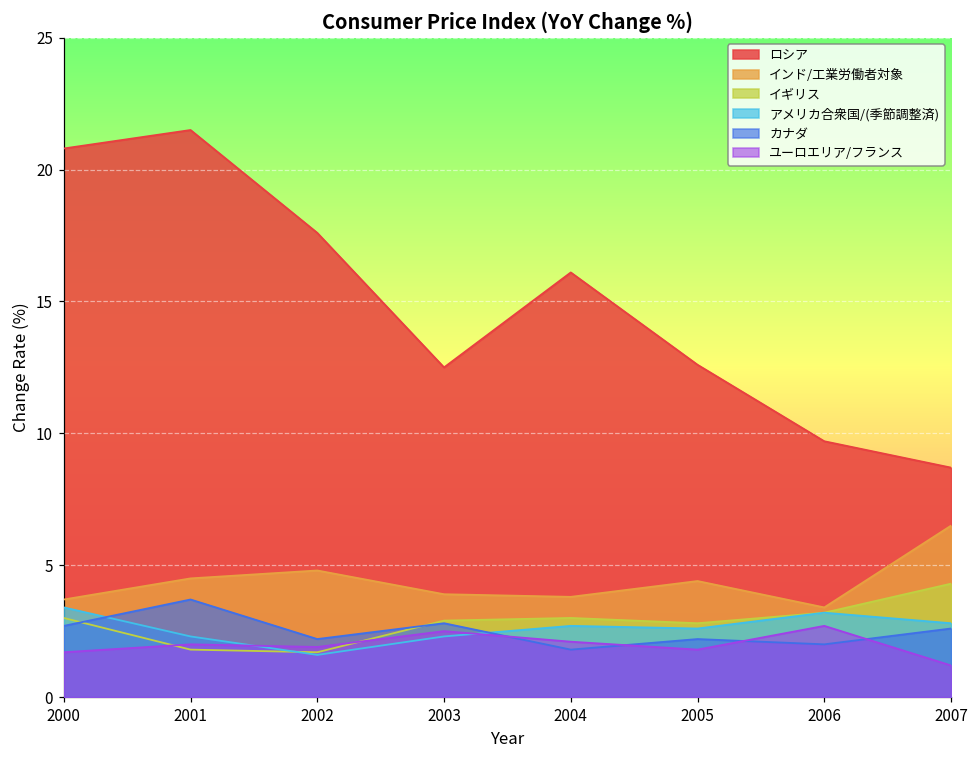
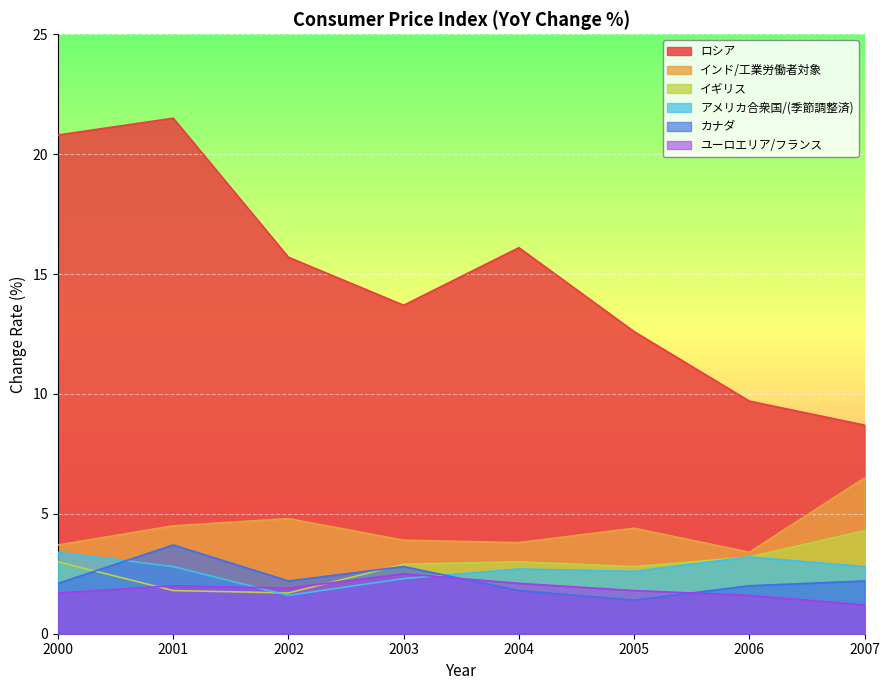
  {
    "ロシア": {
      "2000": 20.8,
      "2001": 21.5,
-     "2002": 17.6,
-     "2003": 12.5,
+     "2002": 15.7,
+     "2003": 13.7,
      "2004": 16.1,
      "2005": 12.6,
      "2006": 9.7,
      "2007": 8.7
    },
    "インド/工業労働者対象": {
      "2000": 3.7,
      "2001": 4.5,
      "2002": 4.8,
      "2003": 3.9,
      "2004": 3.8,
      "2005": 4.4,
      "2006": 3.4,
      "2007": 6.5
    },
    "イギリス": {
      "2000": 3.0,
      "2001": 1.8,
      "2004": 3.0,
      "2005": 2.8,
      "2007": 4.3
    },
    "アメリカ合衆国/(季節調整済)": {
      "2000": 3.4,
-     "2001": 2.3,
+     "2001": 2.8,
      "2003": 2.3,
      "2004": 2.7,
      "2005": 2.6,
      "2007": 2.8
    },
    "カナダ": {
-     "2000": 2.7,
+     "2000": 2.1,
      "2001": 3.7,
      "2002": 2.2,
      "2004": 1.8,
-     "2005": 2.2,
+     "2005": 1.4,
      "2006": 2.0,
-     "2007": 2.6
+     "2007": 2.2
    },
    "ユーロエリア/フランス": {
      "2000": 1.7,
      "2001": 2.0,
      "2002": 1.9,
      "2003": 2.5,
      "2004": 2.1,
      "2005": 1.8,
-     "2006": 2.7,
+     "2006": 1.6,
      "2007": 1.2
    }
  }
